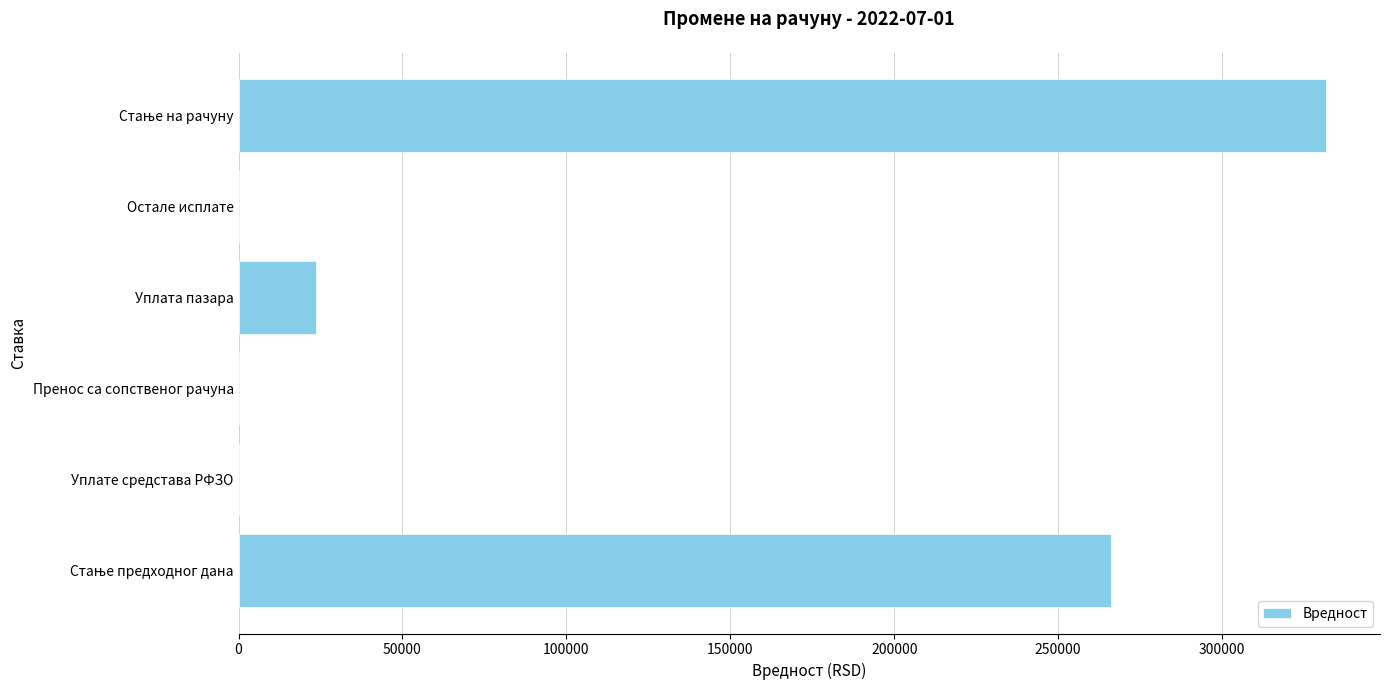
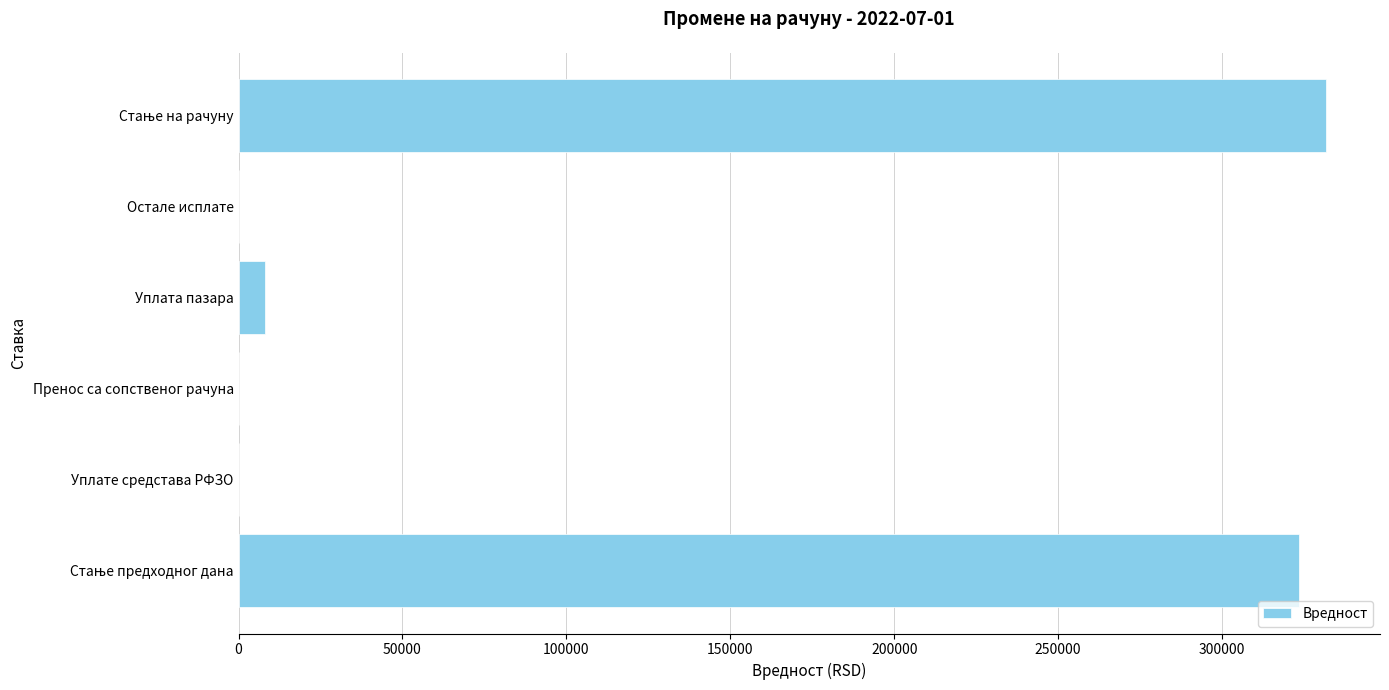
  {
    "Стање на рачуну": 332000,
    "Остале исплате": 0,
-   "Уплата пазара": 24000,
+   "Уплата пазара": 8000,
    "Пренос са сопственог рачуна": 0,
    "Уплате средстава РФЗО": 0,
-   "Стање предходног дана": 266000
+   "Стање предходног дана": 323000
  }
